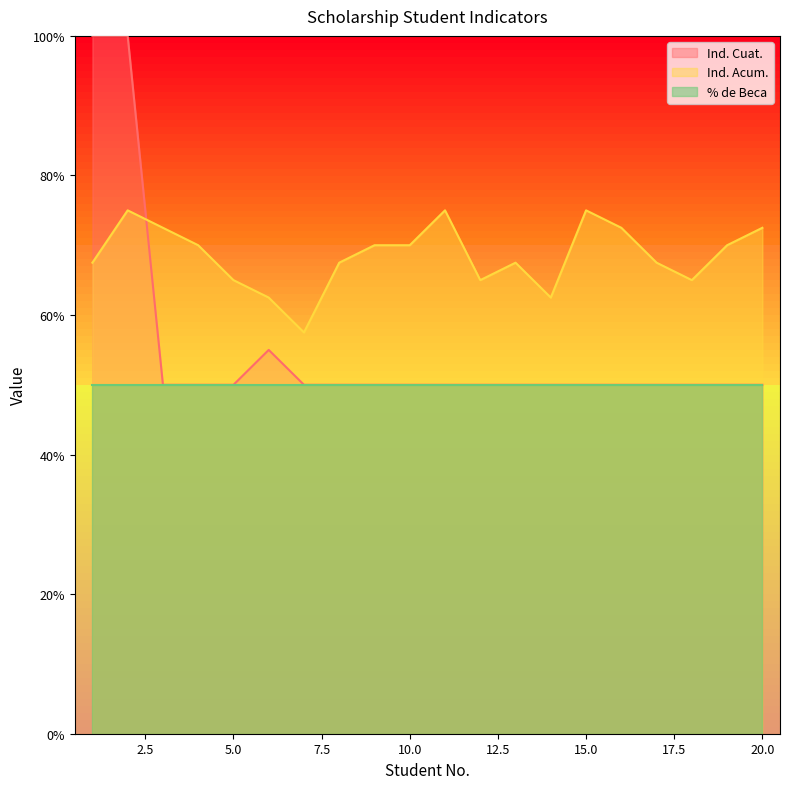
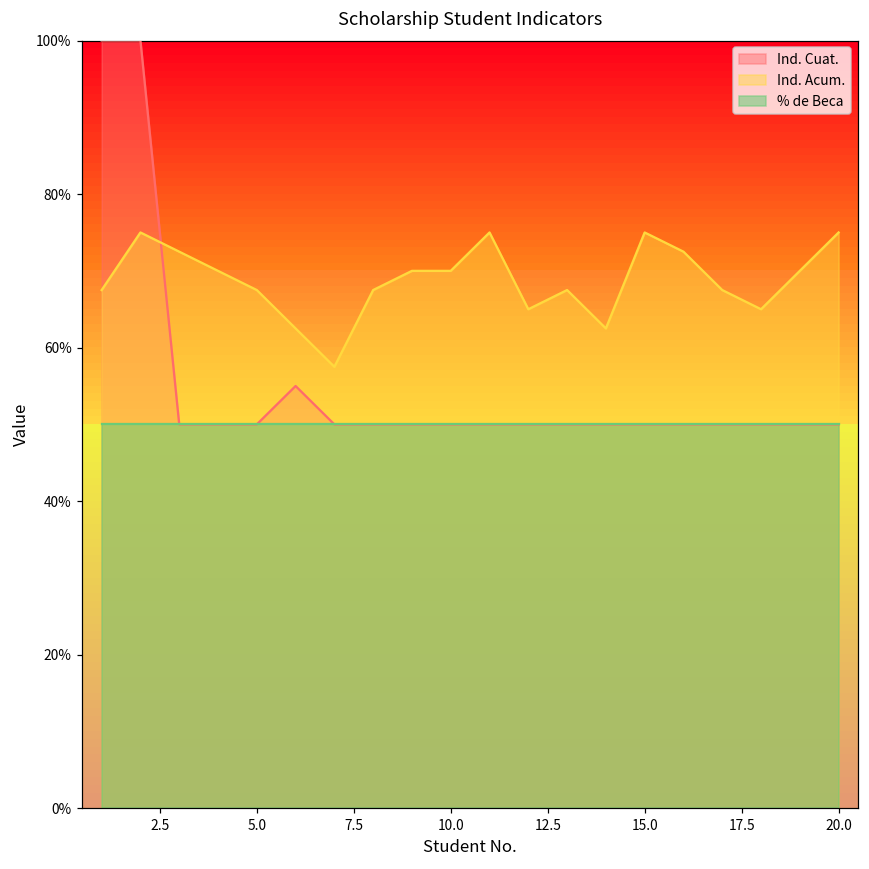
  {
    "Ind. Acum.": {
-     "5.0": "65%",
+     "5.0": "68%",
      "10.0": "70%",
      "15.0": "75%",
-     "20.0": "73%"
+     "20.0": "75%"
    }
  }
